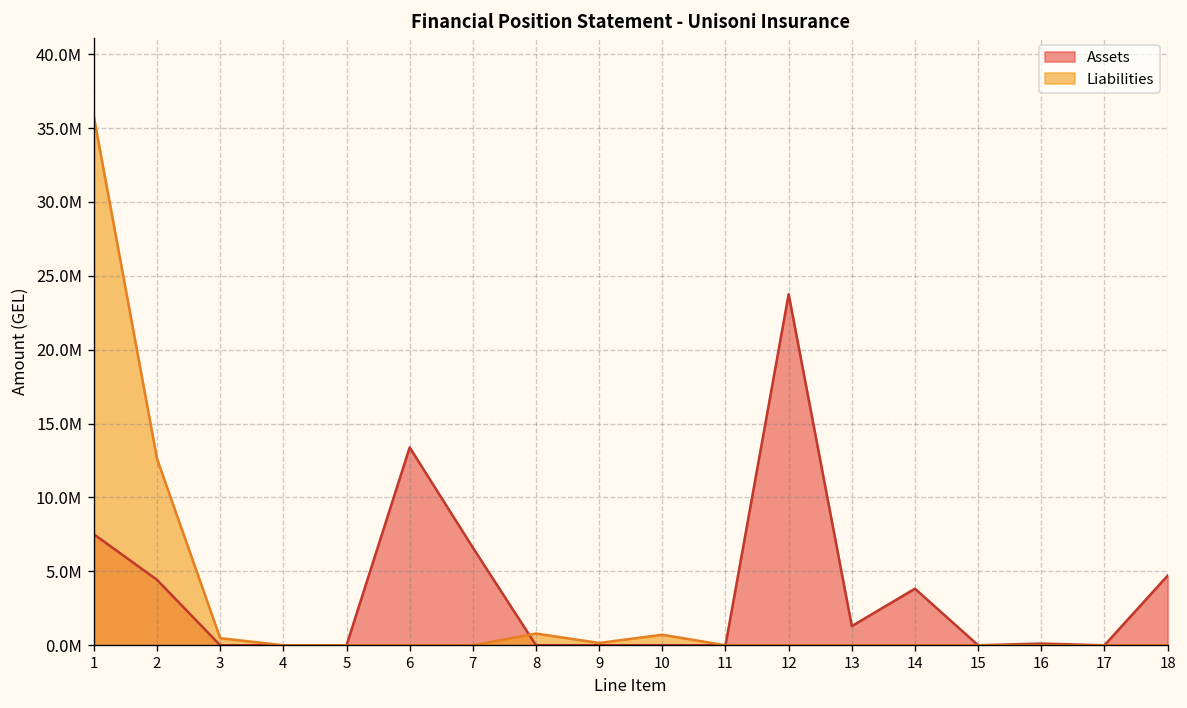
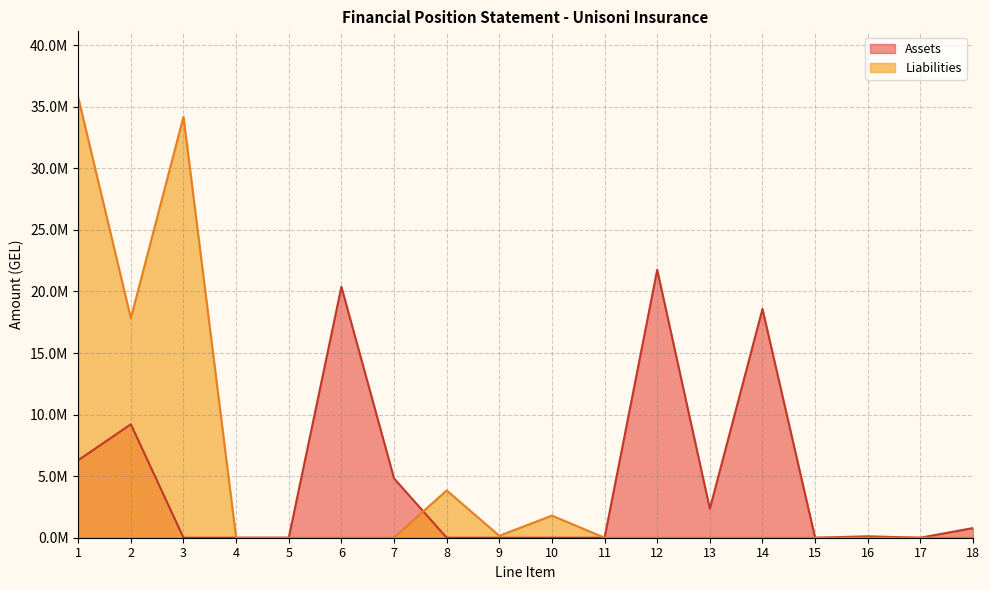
  {
    "Assets": {
-     "1": 7500000,
-     "2": 4400000,
+     "1": 6300000,
+     "2": 9200000,
      "3": 0,
-     "6": 13400000,
-     "7": 6600000,
+     "6": 20400000,
+     "7": 4800000,
      "8": 0,
      "10": 0,
-     "12": 23800000,
-     "13": 1300000,
-     "14": 3800000,
-     "18": 4700000
+     "12": 21800000,
+     "13": 2300000,
+     "14": 18600000,
+     "18": 800000
    },
    "Liabilities": {
      "1": 35800000,
-     "2": 12600000,
-     "3": 500000,
+     "2": 17800000,
+     "3": 34200000,
      "6": 0,
      "7": 0,
-     "8": 800000,
-     "10": 700000,
+     "8": 3800000,
+     "10": 1800000,
      "12": 0,
      "13": 0,
      "14": 0,
      "18": 0
    }
  }
